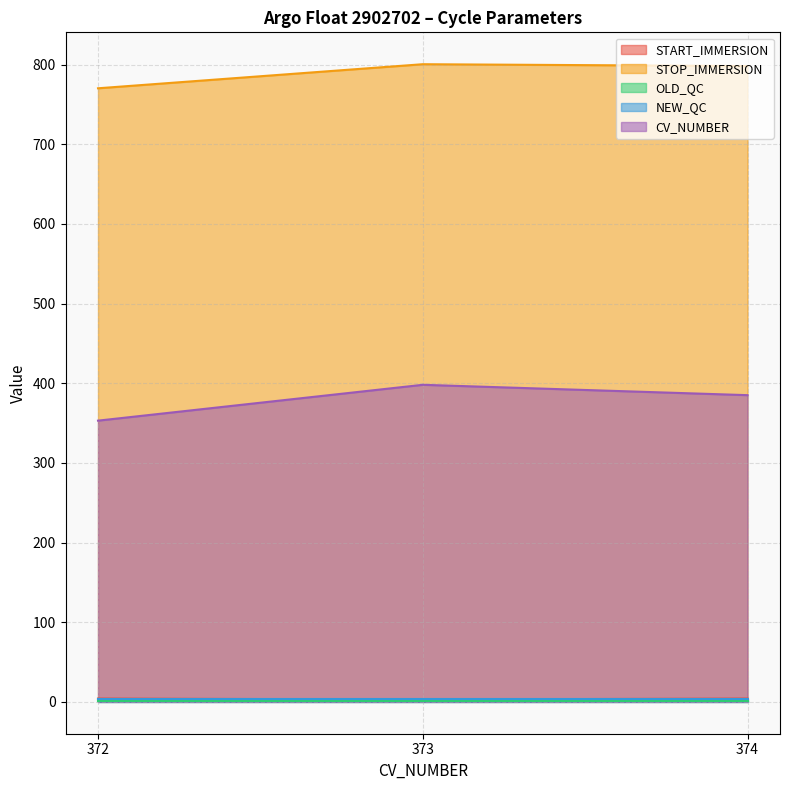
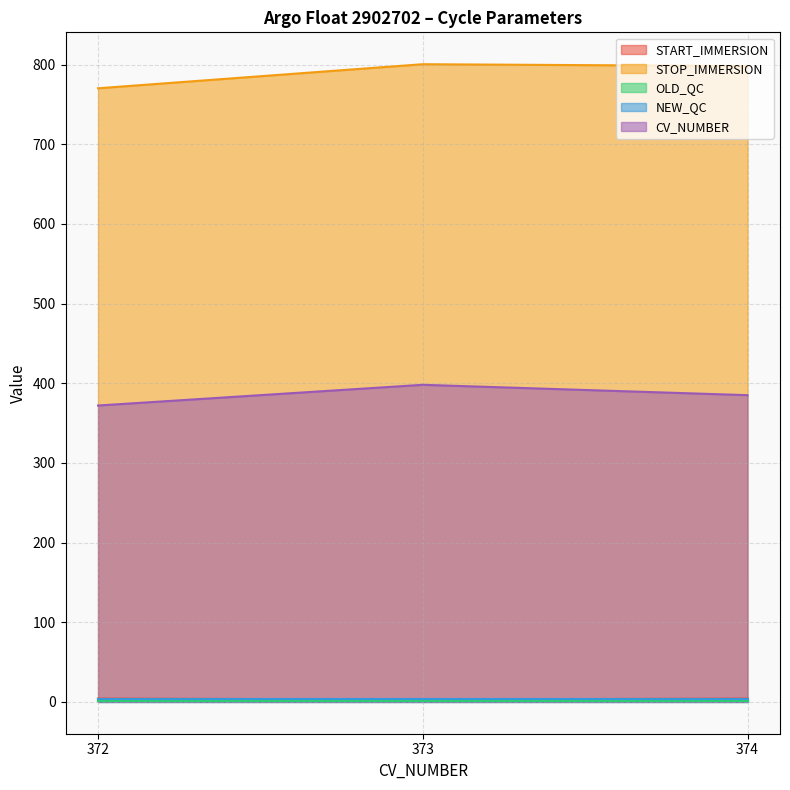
  {
    "STOP_IMMERSION": {
      "372": 770,
      "373": 800
    },
    "CV_NUMBER": {
-     "372": 350,
+     "372": 370,
      "373": 400,
      "374": 390
    }
  }
